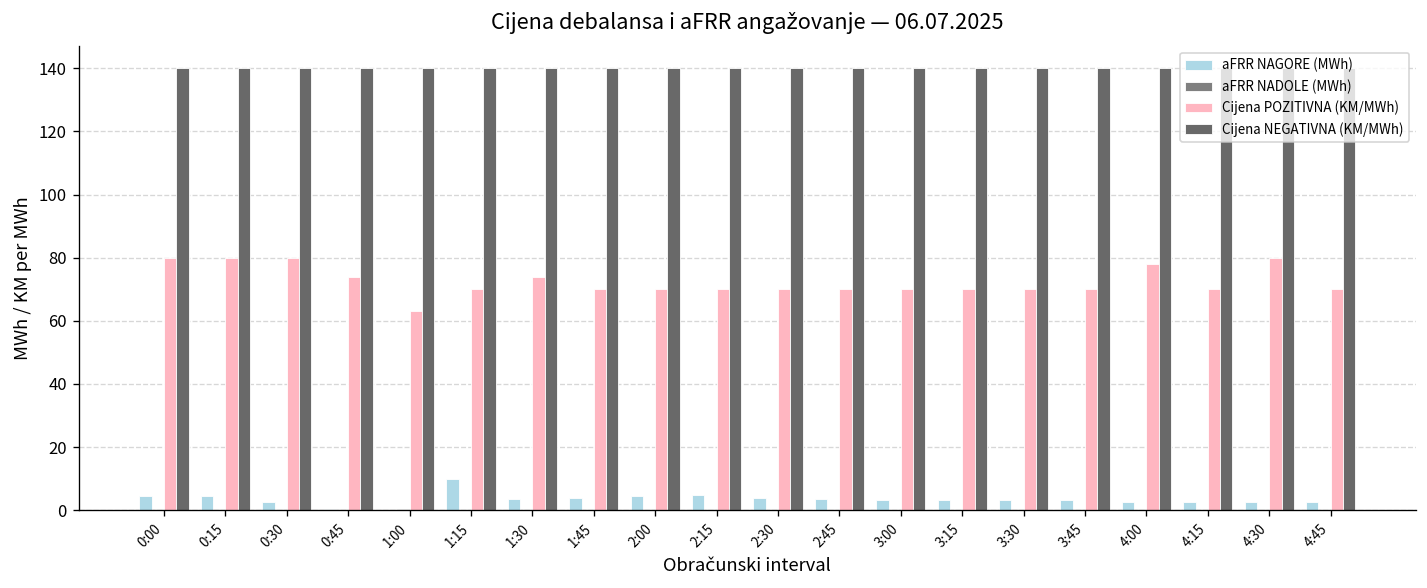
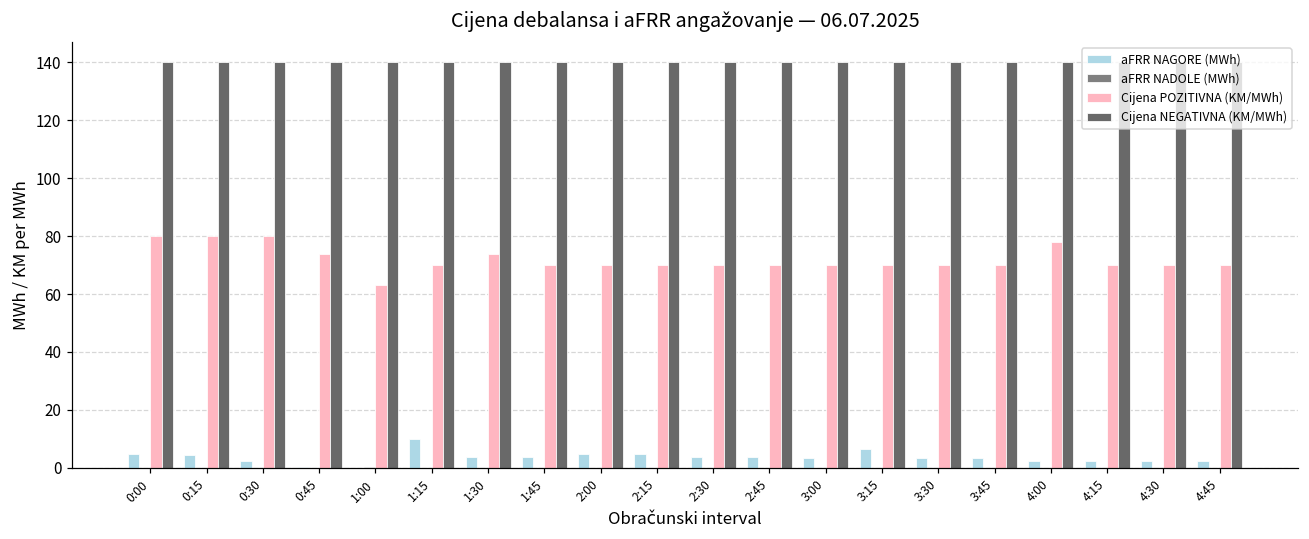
  {
    "aFRR NAGORE (MWh)": {
      "0:00": 5,
      "0:15": 5,
      "0:30": 3,
      "1:15": 10,
      "1:30": 4,
      "1:45": 4,
      "2:00": 5,
      "2:15": 5,
      "2:30": 4,
      "2:45": 4,
      "3:00": 3,
-     "3:15": 3,
+     "3:15": 7,
      "3:30": 3,
      "3:45": 3,
      "4:00": 3,
      "4:15": 3,
      "4:30": 3,
      "4:45": 3
    },
    "Cijena POZITIVNA (KM/MWh)": {
      "0:00": 80,
      "0:15": 80,
      "0:30": 80,
      "0:45": 74,
      "1:00": 63,
      "1:15": 70,
      "1:30": 74,
      "1:45": 70,
      "2:00": 70,
      "2:15": 70,
      "2:30": 70,
      "2:45": 70,
      "3:00": 70,
      "3:15": 70,
      "3:30": 70,
      "3:45": 70,
      "4:00": 78,
      "4:15": 70,
-     "4:30": 80,
+     "4:30": 70,
      "4:45": 70
    }
  }
